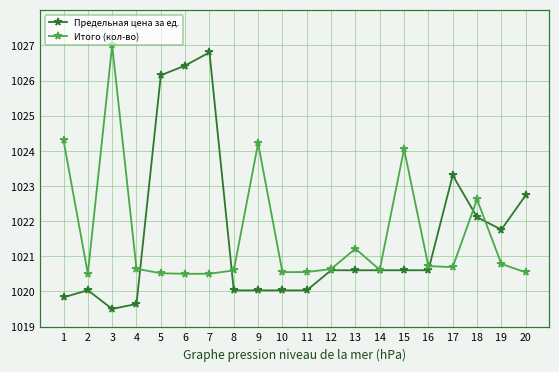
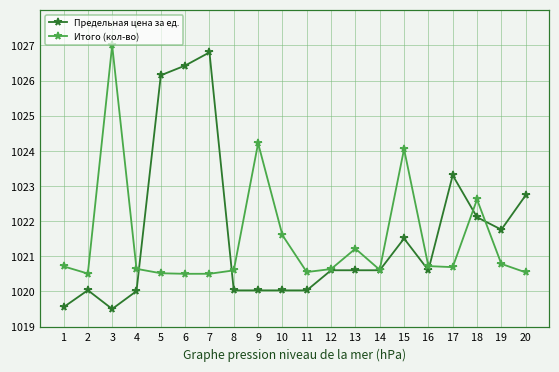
  {
    "Предельная цена за ед.": {
-     "1": 1019.8,
+     "1": 1019.5,
      "2": 1020.0,
      "3": 1019.5,
-     "4": 1019.6,
+     "4": 1020.0,
      "5": 1026.1,
      "6": 1026.4,
      "7": 1026.8,
      "8": 1020.0,
      "9": 1020.0,
      "10": 1020.0,
      "11": 1020.0,
      "13": 1020.6,
-     "15": 1020.6,
+     "15": 1021.5,
      "16": 1020.6,
      "17": 1023.3,
      "18": 1022.1,
      "19": 1021.8,
      "20": 1022.7
    },
    "Итого (кол-во)": {
-     "1": 1024.3,
+     "1": 1020.7,
      "2": 1020.5,
      "4": 1020.6,
      "5": 1020.5,
      "6": 1020.5,
      "7": 1020.5,
      "8": 1020.6,
      "9": 1024.2,
-     "10": 1020.5,
+     "10": 1021.6,
      "11": 1020.6,
      "13": 1021.2,
      "15": 1024.0,
      "16": 1020.7,
      "17": 1020.7,
      "18": 1022.6,
      "19": 1020.8,
      "20": 1020.5
    }
  }
